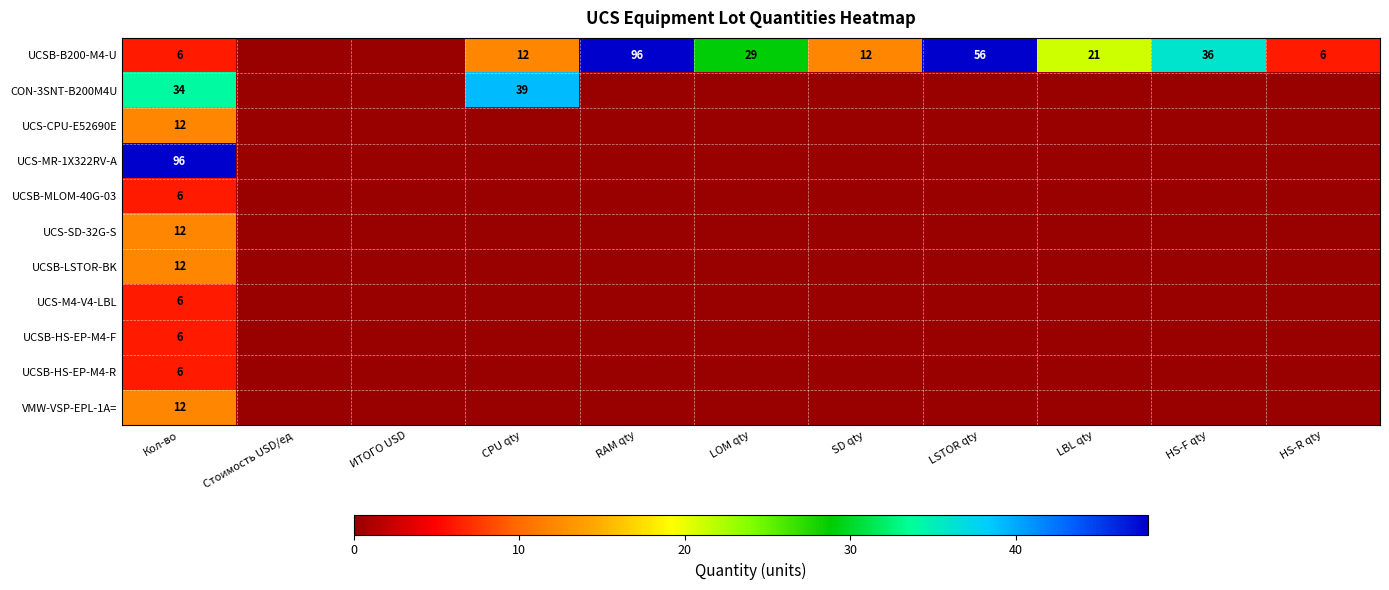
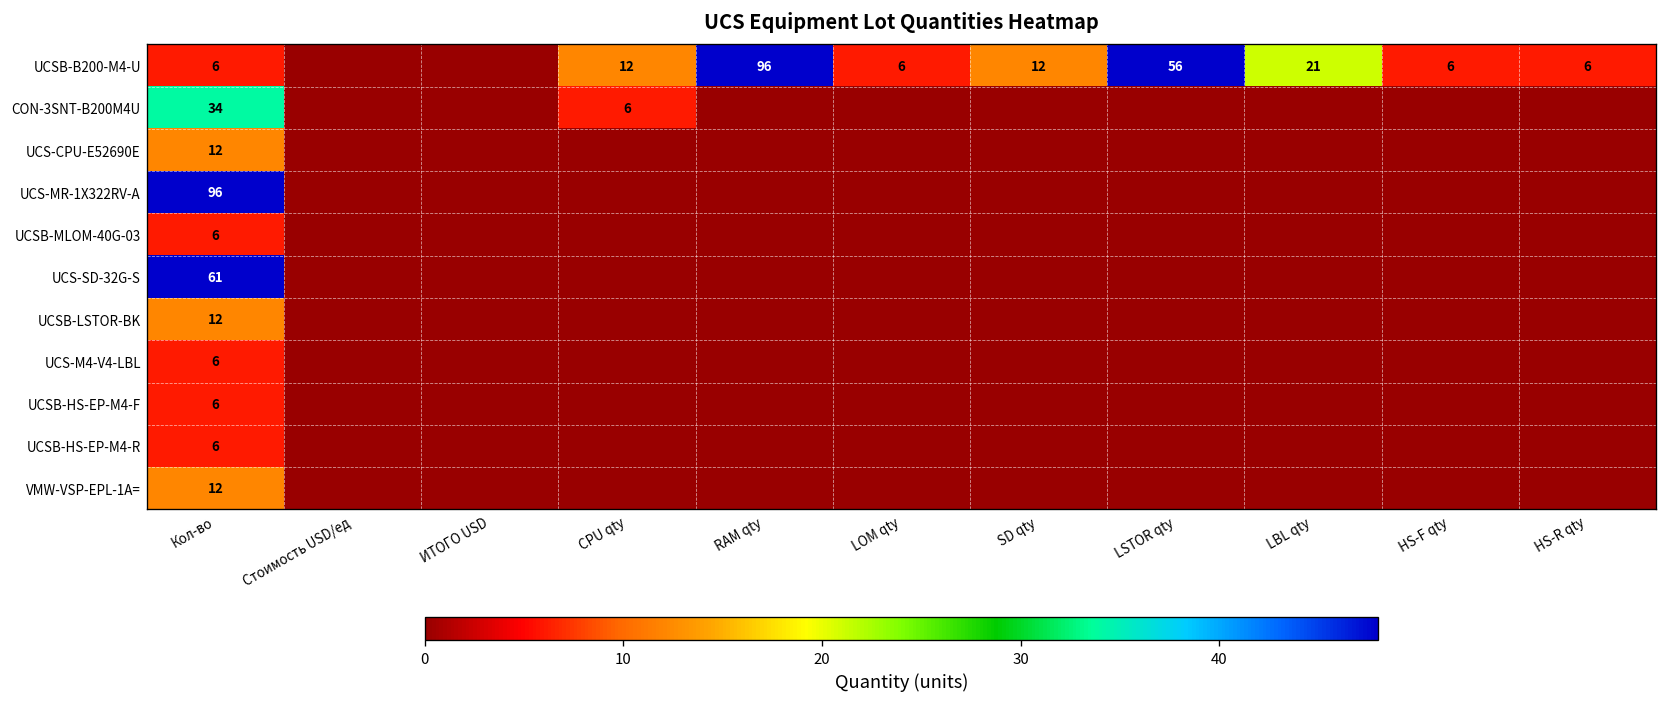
  {
    "UCSB-B200-M4-U": {
      "Кол-во": 6,
      "CPU qty": 12,
      "RAM qty": 96,
-     "LOM qty": 29,
+     "LOM qty": 6,
      "SD qty": 12,
      "LSTOR qty": 56,
      "LBL qty": 21,
-     "HS-F qty": 36,
+     "HS-F qty": 6,
      "HS-R qty": 6
    },
    "CON-3SNT-B200M4U": {
      "Кол-во": 34,
-     "CPU qty": 39
+     "CPU qty": 6
    },
    "UCS-CPU-E52690E": {
      "Кол-во": 12
    },
    "UCS-MR-1X322RV-A": {
      "Кол-во": 96
    },
    "UCSB-MLOM-40G-03": {
      "Кол-во": 6
    },
    "UCS-SD-32G-S": {
-     "Кол-во": 12
+     "Кол-во": 61
    },
    "UCSB-LSTOR-BK": {
      "Кол-во": 12
    },
    "UCS-M4-V4-LBL": {
      "Кол-во": 6
    },
    "UCSB-HS-EP-M4-F": {
      "Кол-во": 6
    },
    "UCSB-HS-EP-M4-R": {
      "Кол-во": 6
    },
    "VMW-VSP-EPL-1A=": {
      "Кол-во": 12
    }
  }
